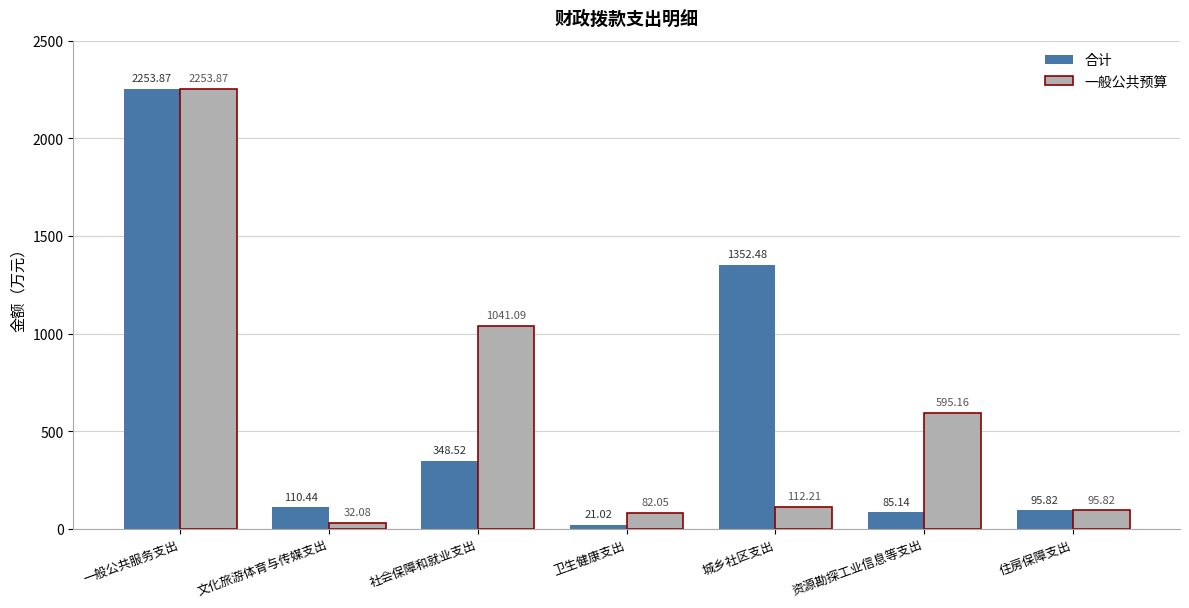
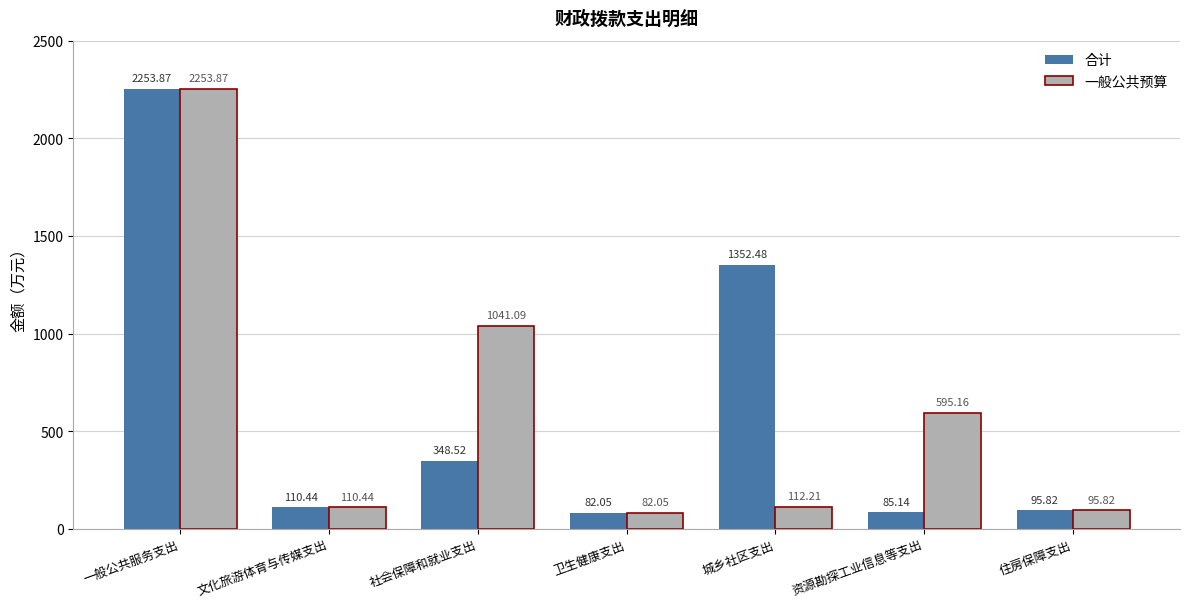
  {
    "合计": {
      "一般公共服务支出": 2253.87,
      "文化旅游体育与传媒支出": 110.44,
      "社会保障和就业支出": 348.52,
-     "卫生健康支出": 21.02,
+     "卫生健康支出": 82.05,
      "城乡社区支出": 1352.48,
      "资源勘探工业信息等支出": 85.14,
      "住房保障支出": 95.82
    },
    "一般公共预算": {
      "一般公共服务支出": 2253.87,
-     "文化旅游体育与传媒支出": 32.08,
+     "文化旅游体育与传媒支出": 110.44,
      "社会保障和就业支出": 1041.09,
      "卫生健康支出": 82.05,
      "城乡社区支出": 112.21,
      "资源勘探工业信息等支出": 595.16,
      "住房保障支出": 95.82
    }
  }
